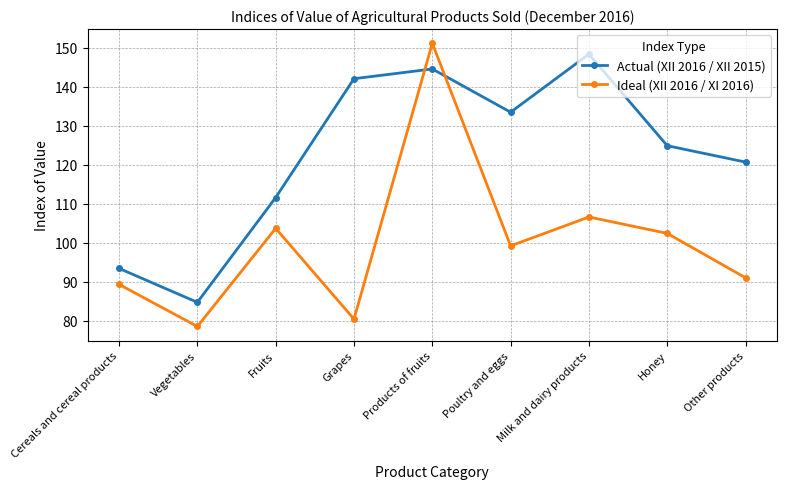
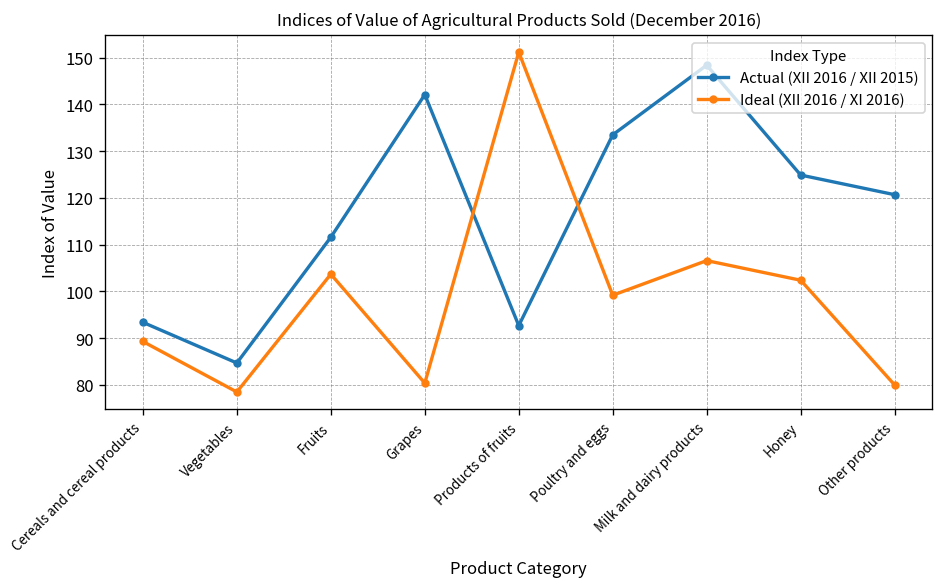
  {
    "Actual (XII 2016 / XII 2015)": {
      "Cereals and cereal products": 93,
      "Vegetables": 85,
      "Fruits": 112,
      "Grapes": 142,
-     "Products of fruits": 145,
+     "Products of fruits": 93,
      "Poultry and eggs": 134,
      "Honey": 125,
      "Other products": 121
    },
    "Ideal (XII 2016 / XI 2016)": {
      "Cereals and cereal products": 89,
      "Vegetables": 79,
      "Fruits": 104,
      "Grapes": 80,
      "Products of fruits": 151,
      "Poultry and eggs": 99,
      "Milk and dairy products": 107,
      "Honey": 102,
-     "Other products": 91
+     "Other products": 80
    }
  }
